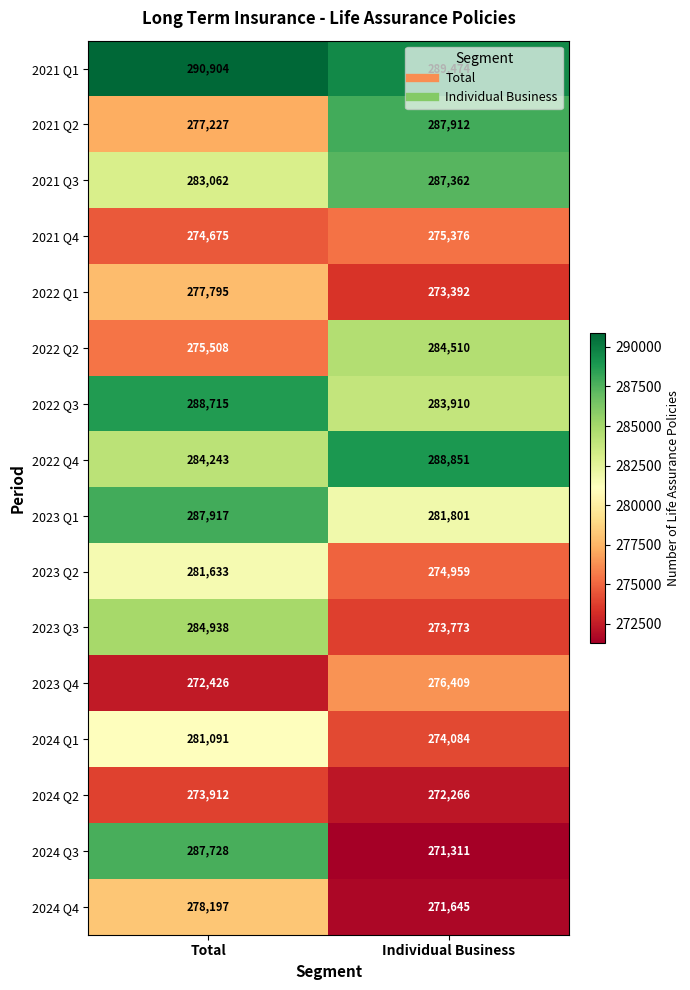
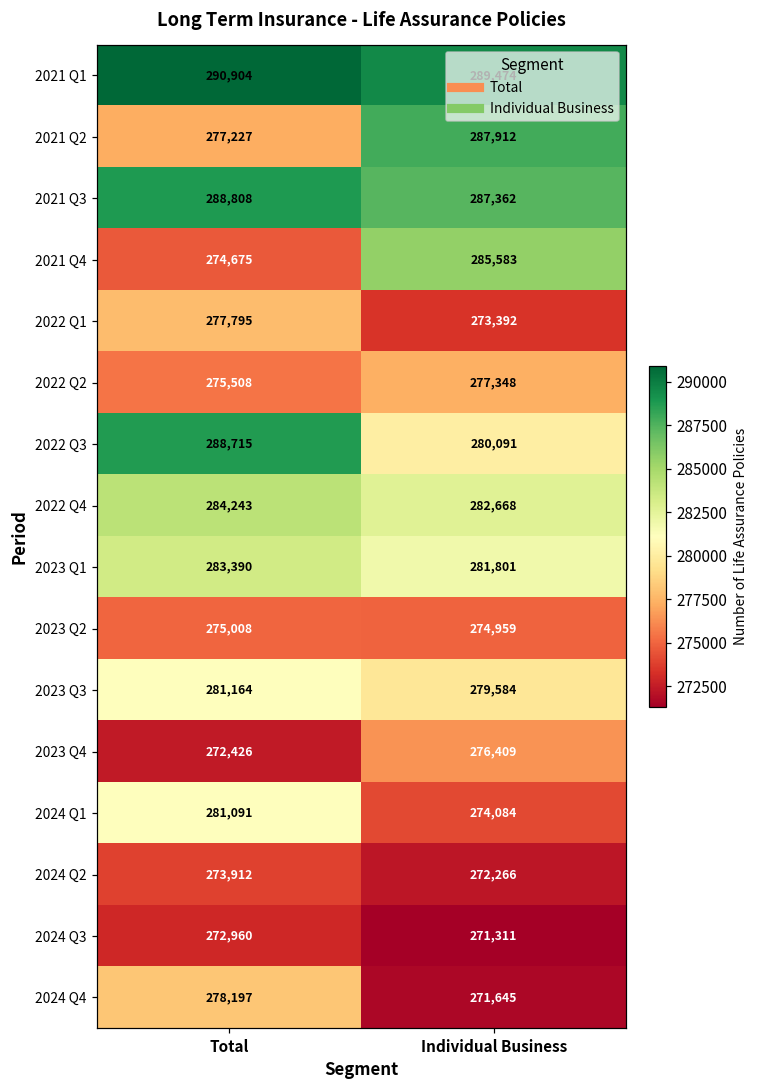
  {
    "2021 Q1": {
      "Total": "290,904"
    },
    "2021 Q2": {
      "Total": "277,227",
      "Individual Business": "287,912"
    },
    "2021 Q3": {
-     "Total": "283,062",
+     "Total": "288,808",
      "Individual Business": "287,362"
    },
    "2021 Q4": {
      "Total": "274,675",
-     "Individual Business": "275,376"
+     "Individual Business": "285,583"
    },
    "2022 Q1": {
      "Total": "277,795",
      "Individual Business": "273,392"
    },
    "2022 Q2": {
      "Total": "275,508",
-     "Individual Business": "284,510"
+     "Individual Business": "277,348"
    },
    "2022 Q3": {
      "Total": "288,715",
-     "Individual Business": "283,910"
+     "Individual Business": "280,091"
    },
    "2022 Q4": {
      "Total": "284,243",
-     "Individual Business": "288,851"
+     "Individual Business": "282,668"
    },
    "2023 Q1": {
-     "Total": "287,917",
+     "Total": "283,390",
      "Individual Business": "281,801"
    },
    "2023 Q2": {
-     "Total": "281,633",
+     "Total": "275,008",
      "Individual Business": "274,959"
    },
    "2023 Q3": {
-     "Total": "284,938",
-     "Individual Business": "273,773"
+     "Total": "281,164",
+     "Individual Business": "279,584"
    },
    "2023 Q4": {
      "Total": "272,426",
      "Individual Business": "276,409"
    },
    "2024 Q1": {
      "Total": "281,091",
      "Individual Business": "274,084"
    },
    "2024 Q2": {
      "Total": "273,912",
      "Individual Business": "272,266"
    },
    "2024 Q3": {
-     "Total": "287,728",
+     "Total": "272,960",
      "Individual Business": "271,311"
    },
    "2024 Q4": {
      "Total": "278,197",
      "Individual Business": "271,645"
    }
  }
